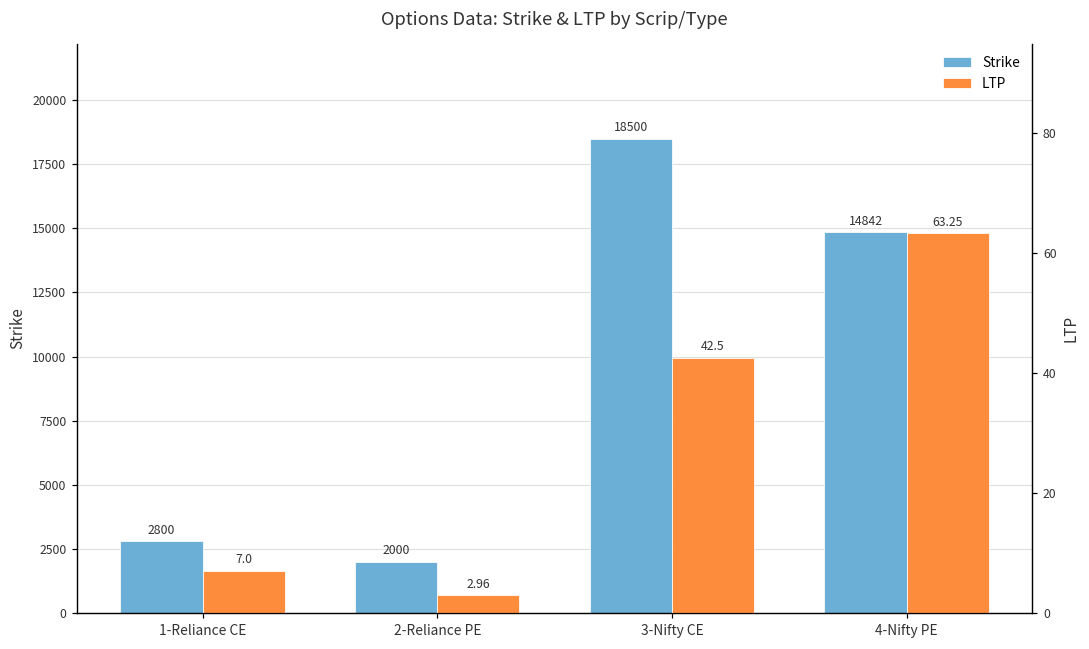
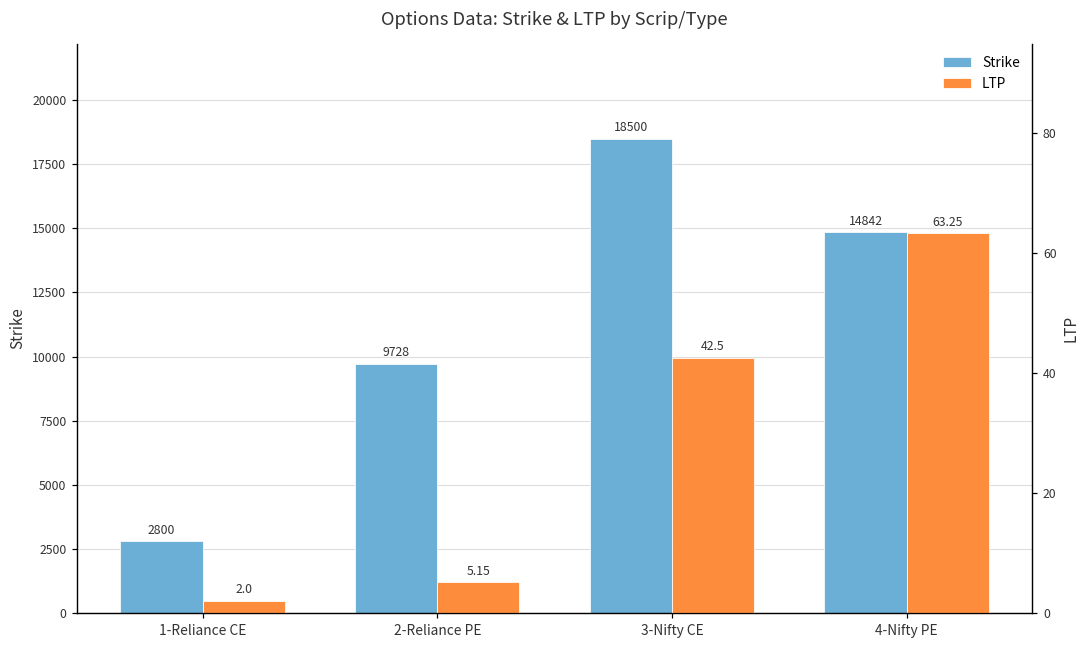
  {
    "Strike": {
      "1-Reliance CE": 2800,
-     "2-Reliance PE": 2000,
+     "2-Reliance PE": 9728,
      "3-Nifty CE": 18500,
      "4-Nifty PE": 14842
    },
    "LTP": {
-     "1-Reliance CE": 7.0,
-     "2-Reliance PE": 2.96,
+     "1-Reliance CE": 2.0,
+     "2-Reliance PE": 5.15,
      "3-Nifty CE": 42.5,
      "4-Nifty PE": 63.25
    }
  }
